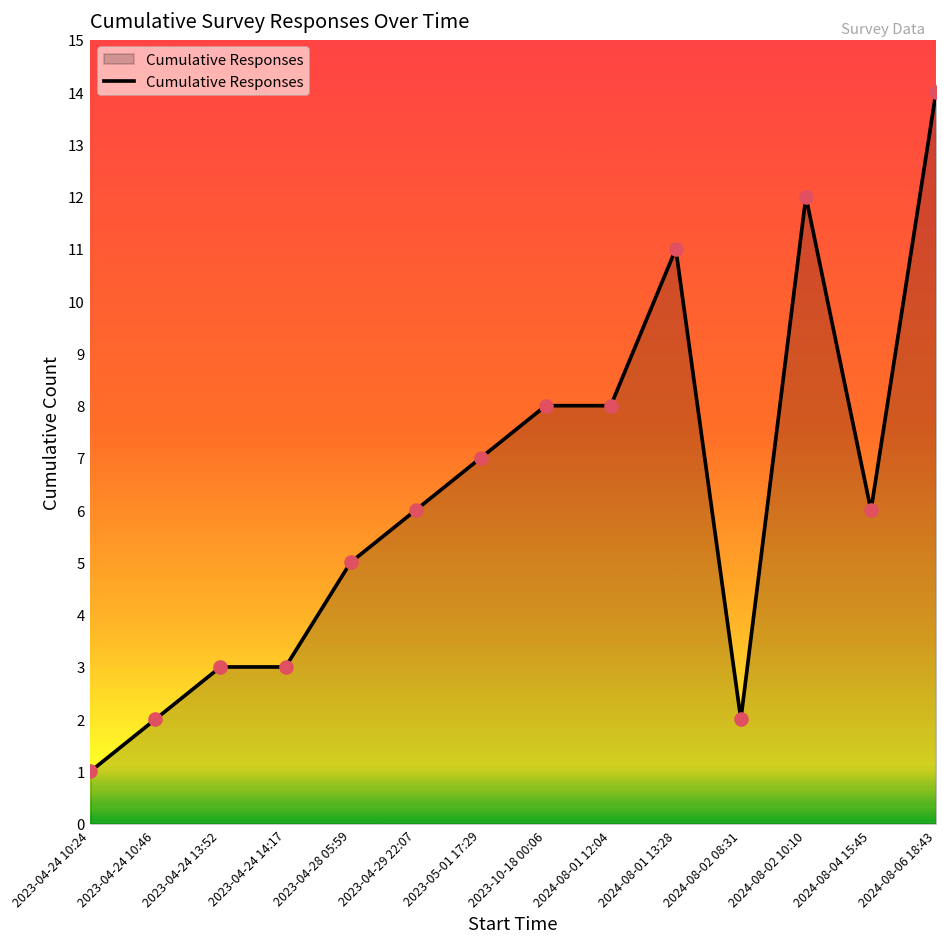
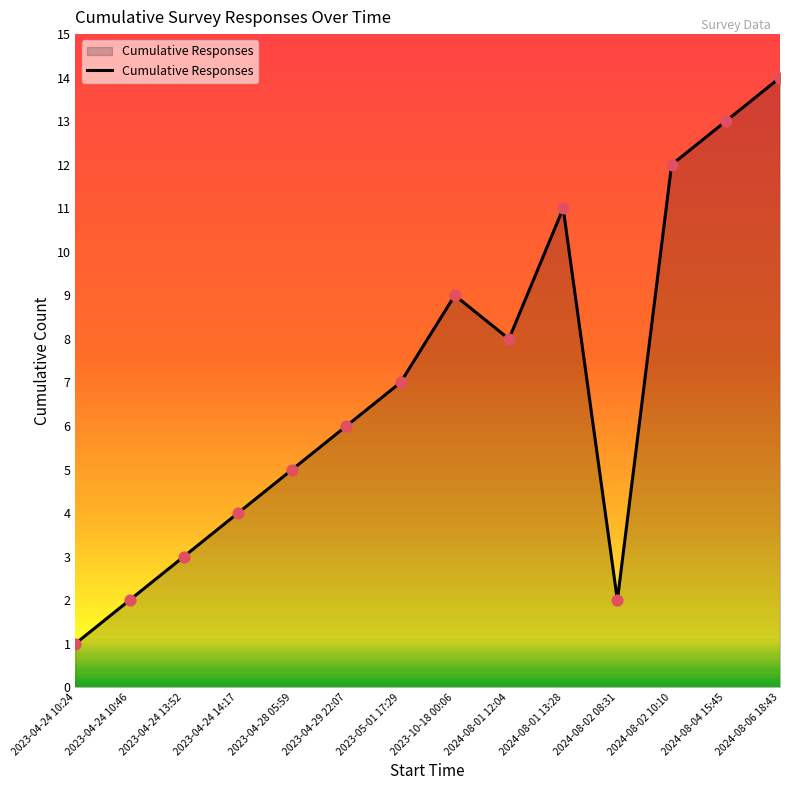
  {
    "2023-04-24 10:24": 1,
    "2023-04-24 10:46": 2,
    "2023-04-24 13:52": 3,
-   "2023-04-24 14:17": 3,
+   "2023-04-24 14:17": 4,
    "2023-04-28 05:59": 5,
    "2023-04-29 22:07": 6,
    "2023-05-01 17:29": 7,
-   "2023-10-18 00:06": 8,
+   "2023-10-18 00:06": 9,
    "2024-08-01 12:04": 8,
    "2024-08-01 13:28": 11,
    "2024-08-02 08:31": 2,
    "2024-08-02 10:10": 12,
-   "2024-08-04 15:45": 6,
+   "2024-08-04 15:45": 13,
    "2024-08-06 18:43": 14
  }
